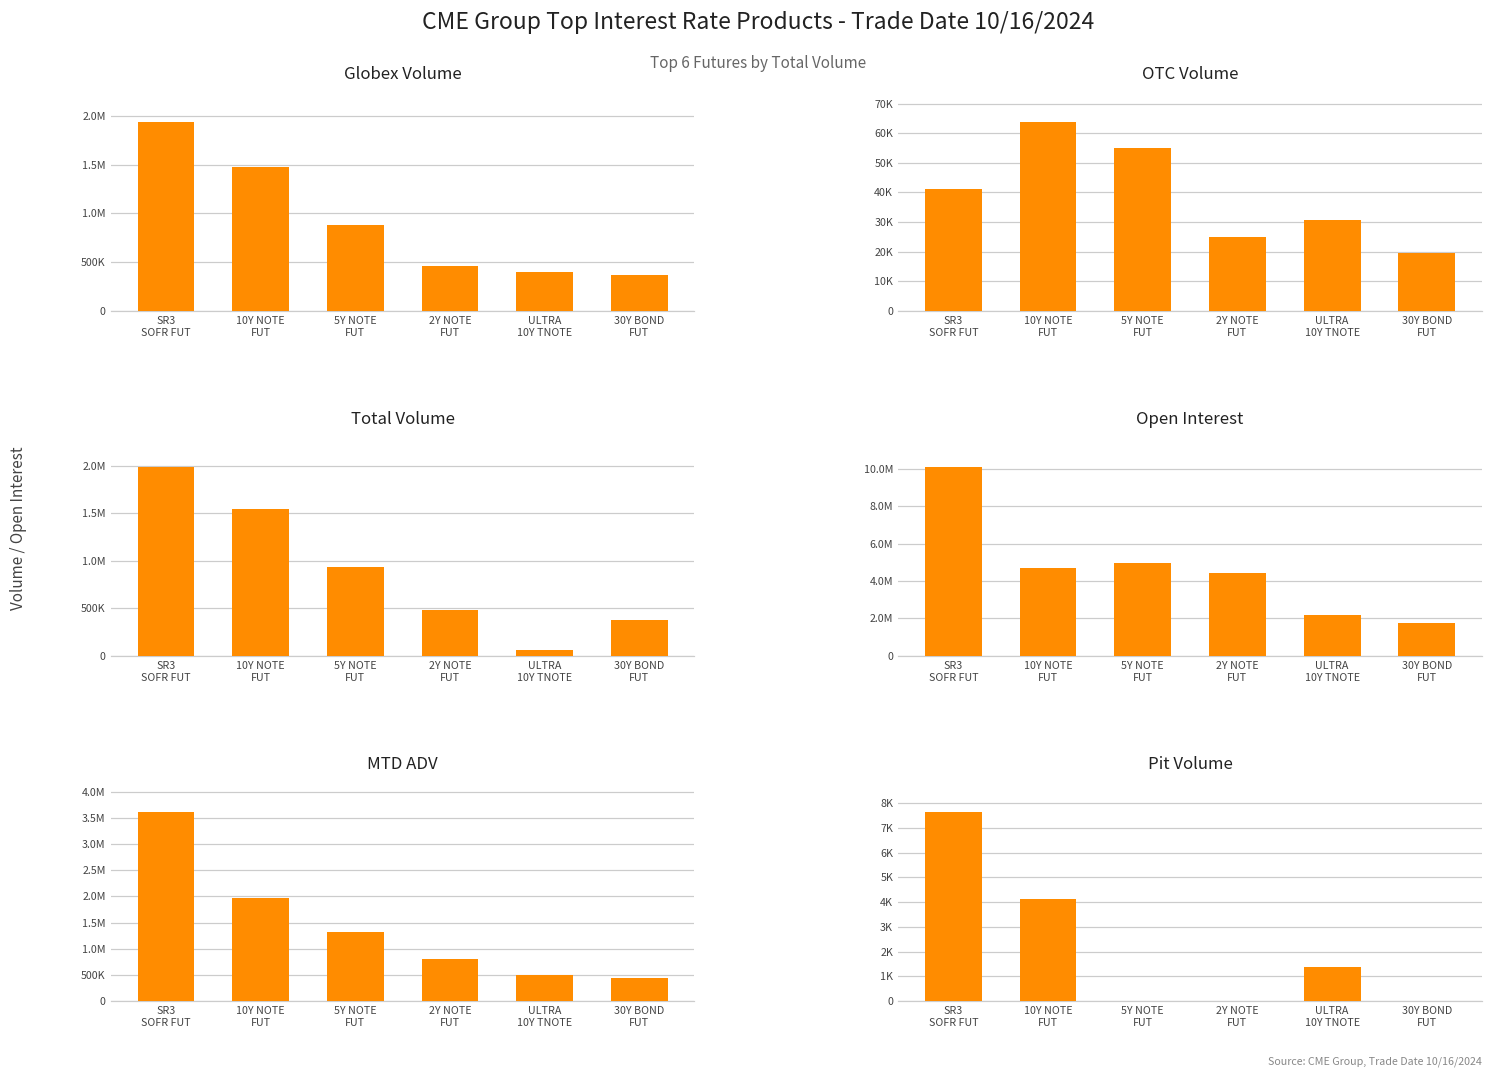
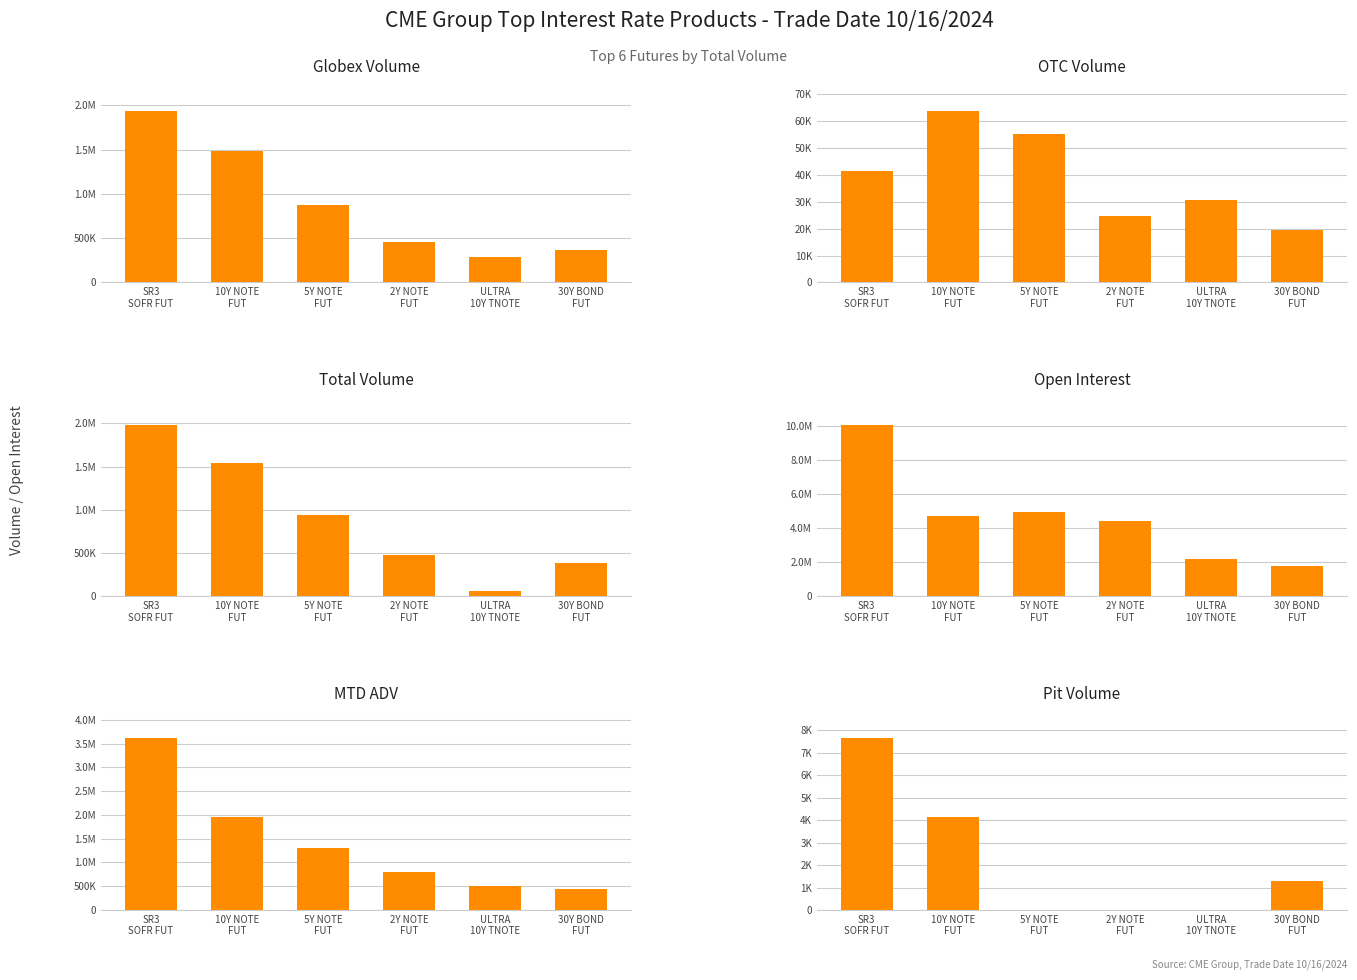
  {
    "Globex Volume": {
      "SR3 SOFR FUT": 1900000,
      "10Y NOTE FUT": 1500000,
      "5Y NOTE FUT": 900000,
      "2Y NOTE FUT": 500000,
-     "ULTRA 10Y TNOTE": 400000,
+     "ULTRA 10Y TNOTE": 300000,
      "30Y BOND FUT": 400000
    },
    "OTC Volume": {
      "SR3 SOFR FUT": 41000,
      "10Y NOTE FUT": 64000,
      "5Y NOTE FUT": 55000,
      "2Y NOTE FUT": 25000,
      "ULTRA 10Y TNOTE": 31000,
      "30Y BOND FUT": 19000
    },
    "Total Volume": {
      "SR3 SOFR FUT": 2000000,
      "10Y NOTE FUT": 1500000,
      "5Y NOTE FUT": 900000,
      "2Y NOTE FUT": 500000,
      "ULTRA 10Y TNOTE": 100000,
      "30Y BOND FUT": 400000
    },
    "Open Interest": {
      "SR3 SOFR FUT": 10100000,
      "10Y NOTE FUT": 4700000,
      "5Y NOTE FUT": 5000000,
      "2Y NOTE FUT": 4400000,
      "ULTRA 10Y TNOTE": 2200000,
      "30Y BOND FUT": 1800000
    },
    "MTD ADV": {
      "SR3 SOFR FUT": 3600000,
      "10Y NOTE FUT": 2000000,
      "5Y NOTE FUT": 1300000,
      "2Y NOTE FUT": 800000,
      "ULTRA 10Y TNOTE": 500000,
      "30Y BOND FUT": 400000
    },
    "Pit Volume": {
      "SR3 SOFR FUT": 7600,
      "10Y NOTE FUT": 4100,
      "5Y NOTE FUT": 0,
      "2Y NOTE FUT": 0,
-     "ULTRA 10Y TNOTE": 1400,
-     "30Y BOND FUT": 0
+     "ULTRA 10Y TNOTE": 0,
+     "30Y BOND FUT": 1300
    }
  }
